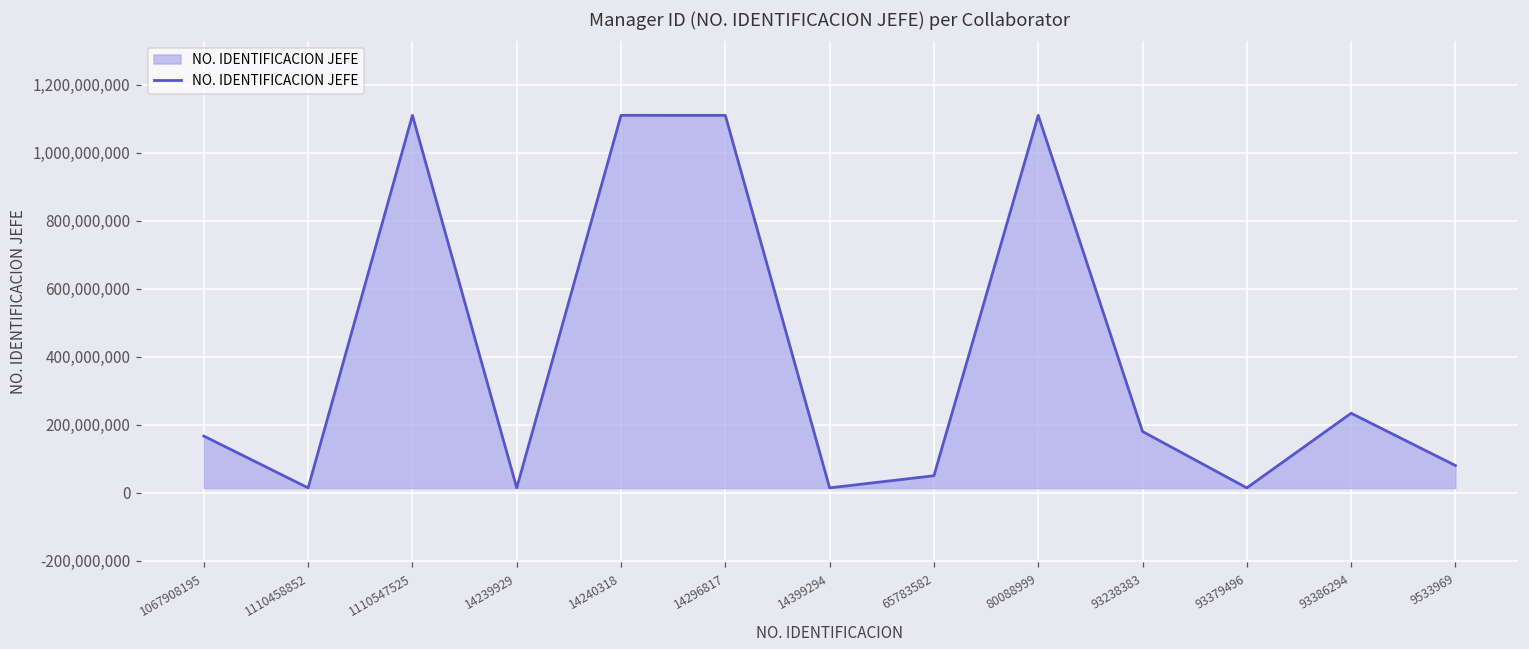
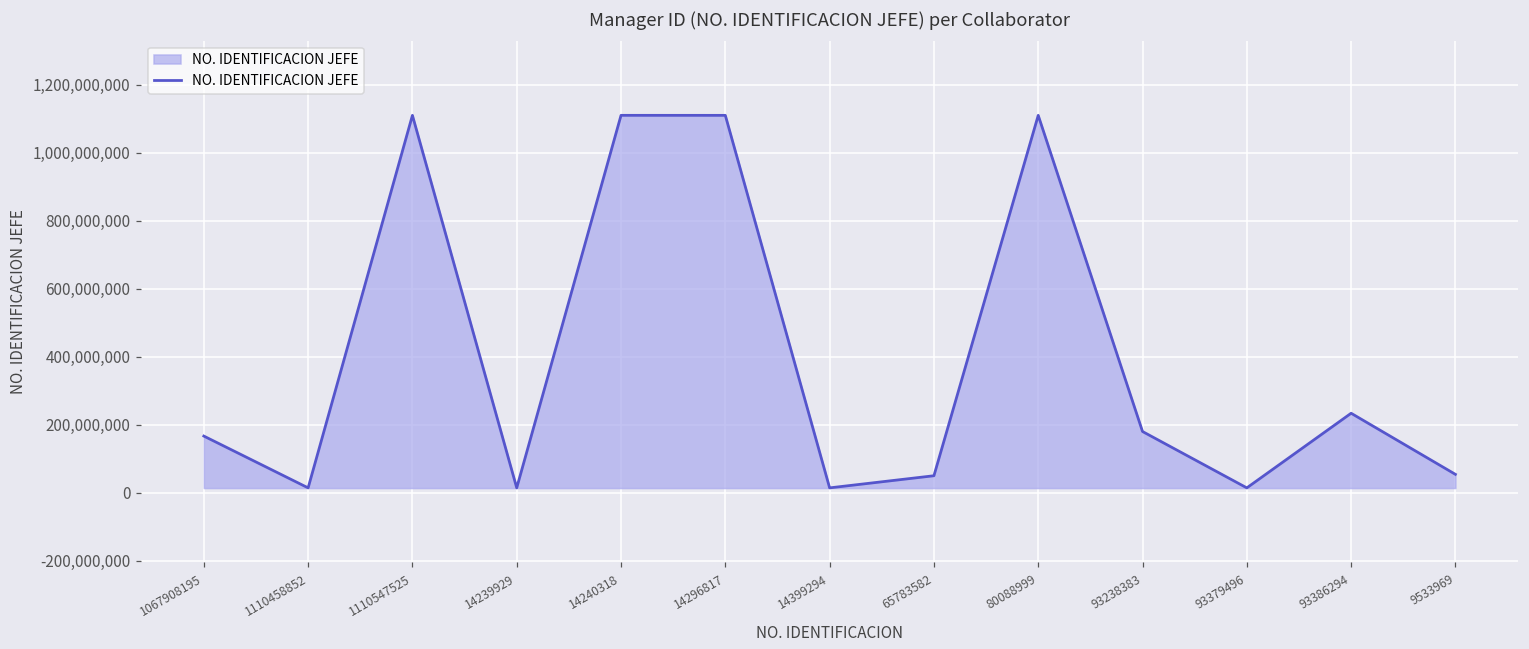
  {
    "1067908195": "170,000,000",
    "1110458852": "10,000,000",
    "1110547525": "1,110,000,000",
    "14239929": "10,000,000",
    "14240318": "1,110,000,000",
    "14296817": "1,110,000,000",
    "14399294": "10,000,000",
    "65783582": "50,000,000",
    "80088999": "1,110,000,000",
    "93238383": "180,000,000",
    "93379496": "10,000,000",
    "93386294": "230,000,000",
-   "9533969": "80,000,000"
+   "9533969": "50,000,000"
  }
